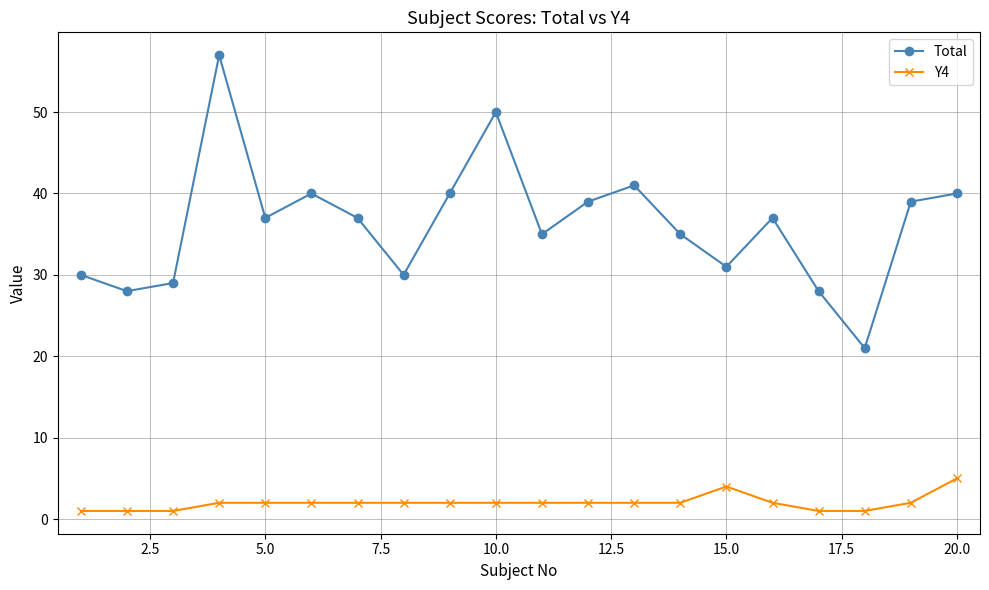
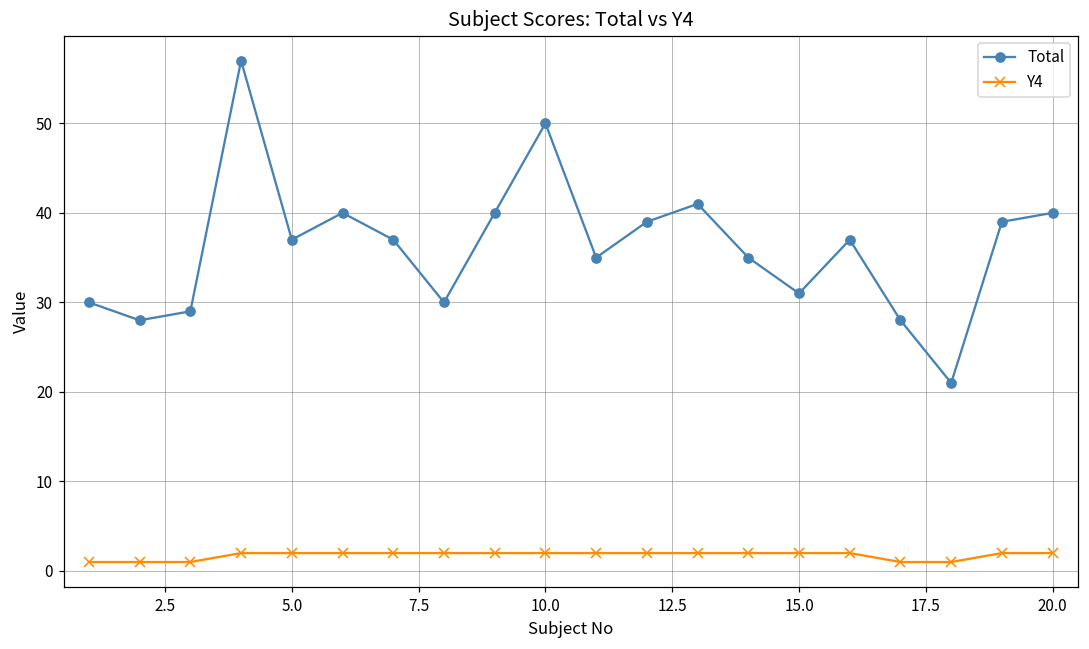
  {
    "Total": {
      "5.0": 37,
      "10.0": 50,
      "15.0": 31,
      "20.0": 40
    },
    "Y4": {
      "5.0": 2,
      "10.0": 2,
-     "15.0": 4,
-     "20.0": 5
+     "15.0": 2,
+     "20.0": 2
    }
  }
